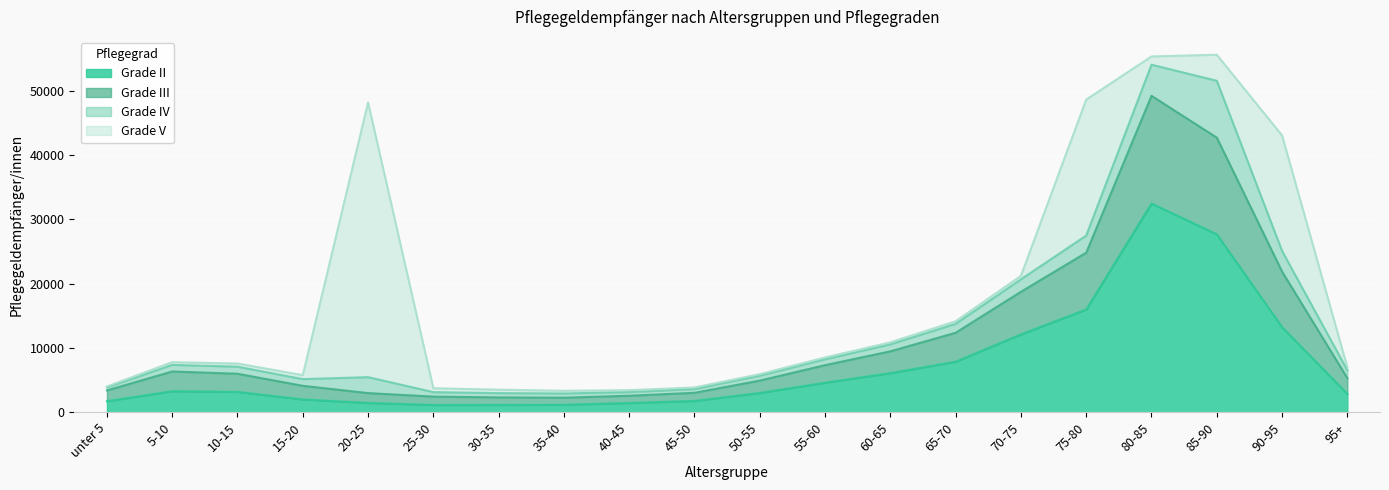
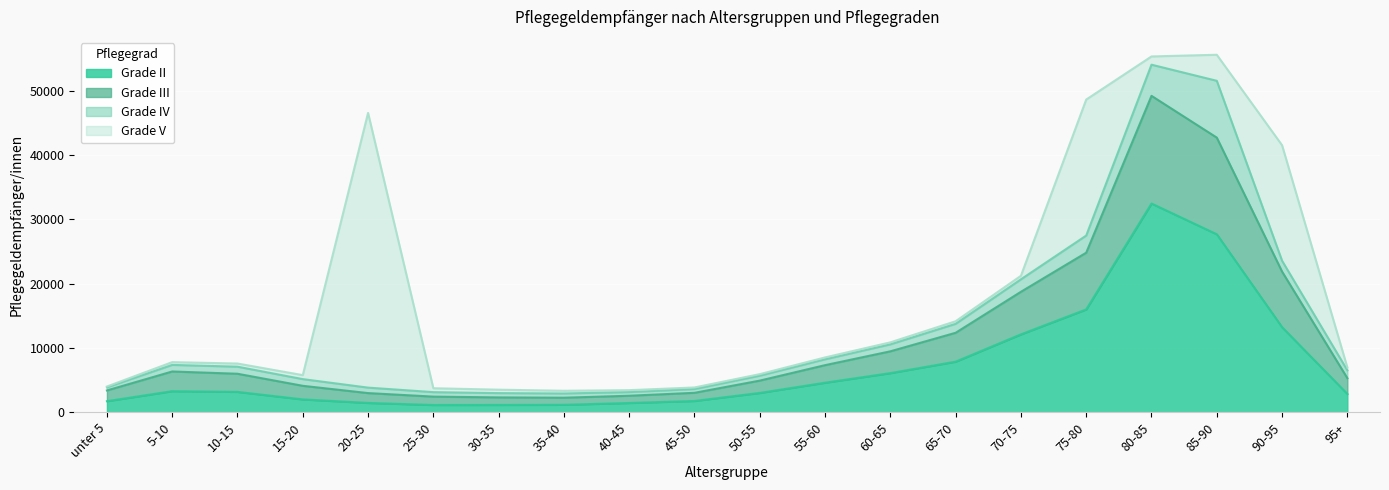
  {
    "Grade IV": {
      "5-10": 1000,
      "10-15": 1000,
      "15-20": 1000,
-     "20-25": 2000,
+     "20-25": 1000,
      "25-30": 1000,
      "30-35": 1000,
      "35-40": 1000,
      "65-70": 1000,
      "70-75": 2000,
      "75-80": 3000,
      "80-85": 5000,
      "85-90": 9000,
-     "90-95": 3000,
+     "90-95": 2000,
      "95+": 1000
    },
    "Grade V": {
      "5-10": 0,
      "10-15": 0,
      "15-20": 1000,
      "20-25": 43000,
      "25-30": 1000,
      "30-35": 1000,
      "35-40": 0,
      "65-70": 0,
      "70-75": 1000,
      "75-80": 21000,
      "80-85": 1000,
      "85-90": 4000,
      "90-95": 18000,
      "95+": 0
    }
  }
